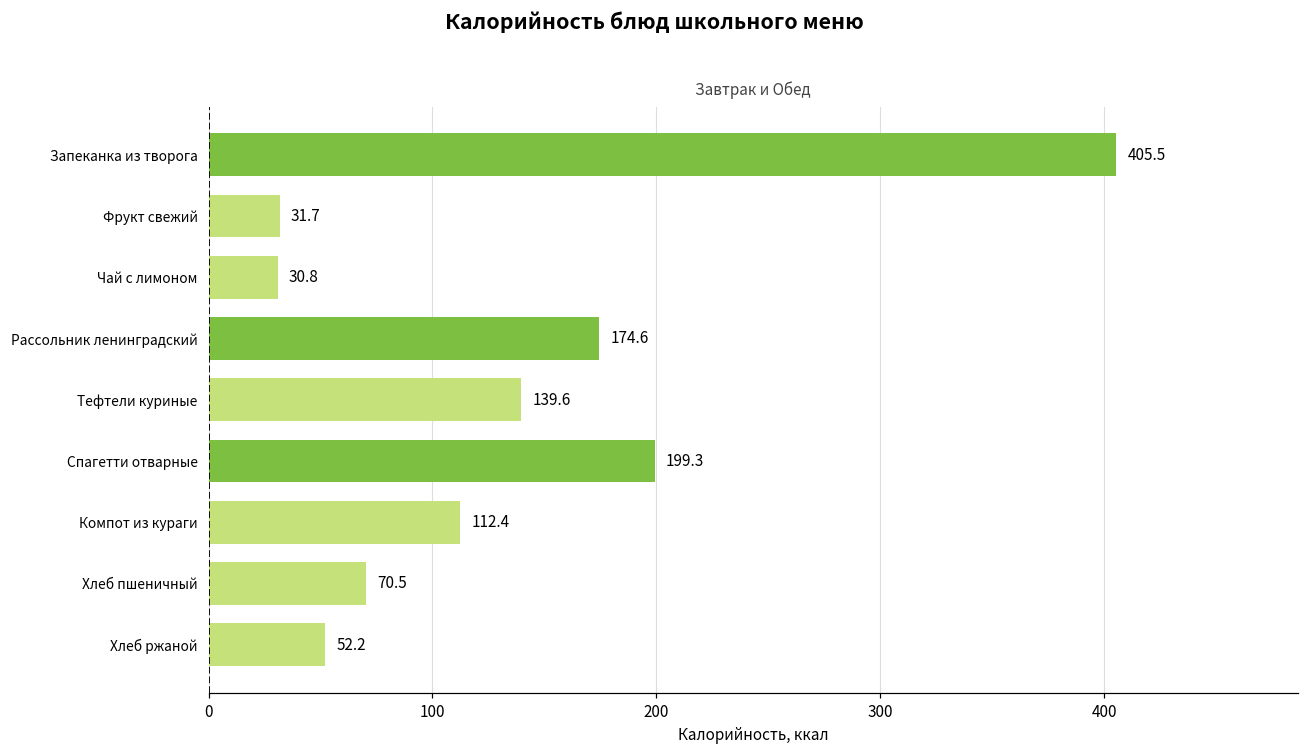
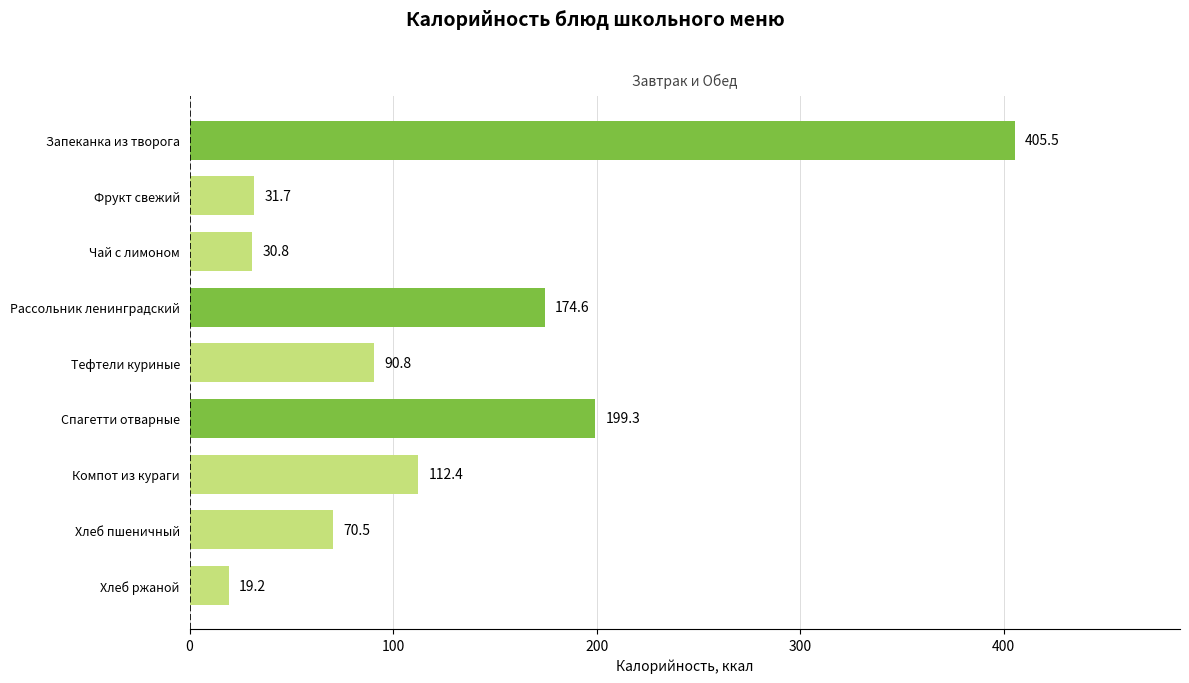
  {
    "Запеканка из творога": 405.5,
    "Фрукт свежий": 31.7,
    "Чай с лимоном": 30.8,
    "Рассольник ленинградский": 174.6,
-   "Тефтели куриные": 139.6,
+   "Тефтели куриные": 90.8,
    "Спагетти отварные": 199.3,
    "Компот из кураги": 112.4,
    "Хлеб пшеничный": 70.5,
-   "Хлеб ржаной": 52.2
+   "Хлеб ржаной": 19.2
  }
